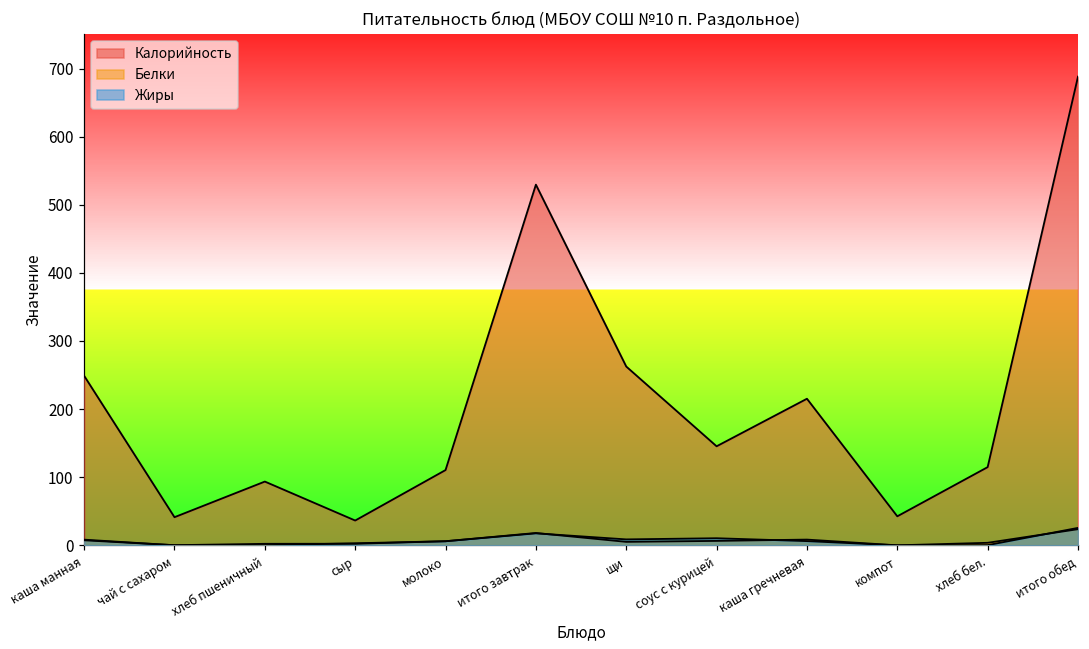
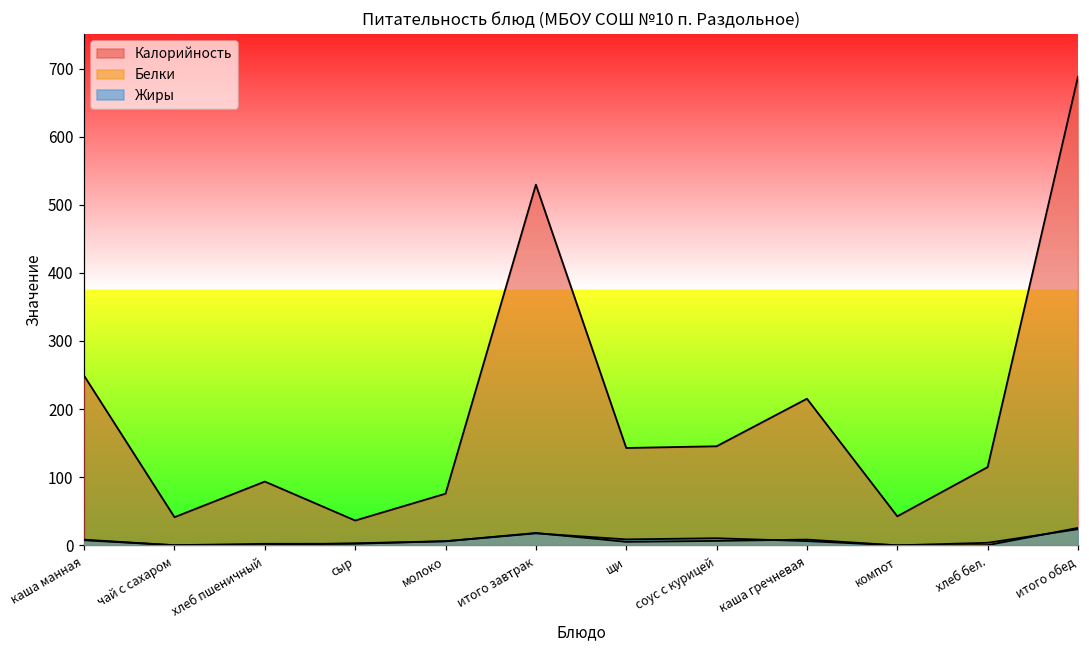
  {
    "Калорийность": {
      "каша манная": 250,
      "чай с сахаром": 40,
      "хлеб пшеничный": 90,
      "сыр": 40,
-     "молоко": 110,
+     "молоко": 80,
      "итого завтрак": 530,
-     "щи": 260,
+     "щи": 140,
      "соус с курицей": 150,
      "каша гречневая": 220,
      "компот": 40,
      "хлеб бел.": 110,
      "итого обед": 690
    }
  }
